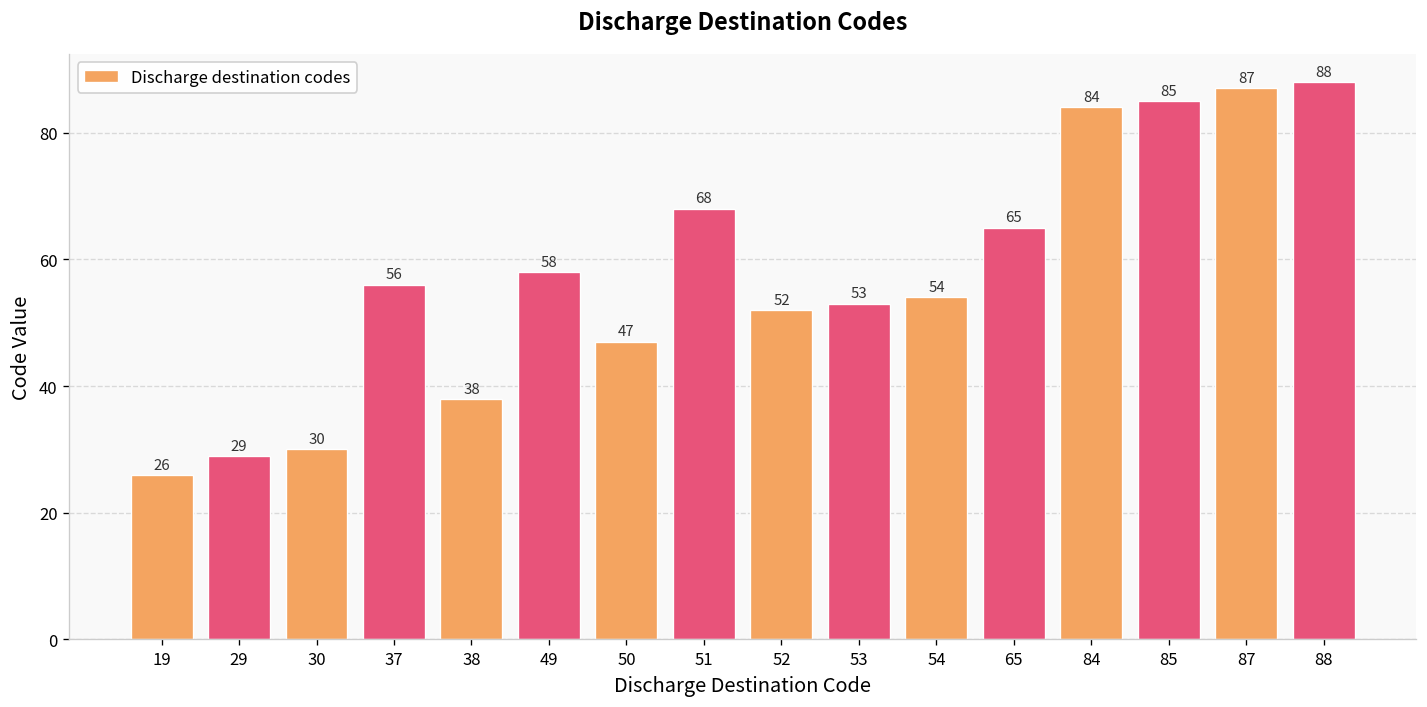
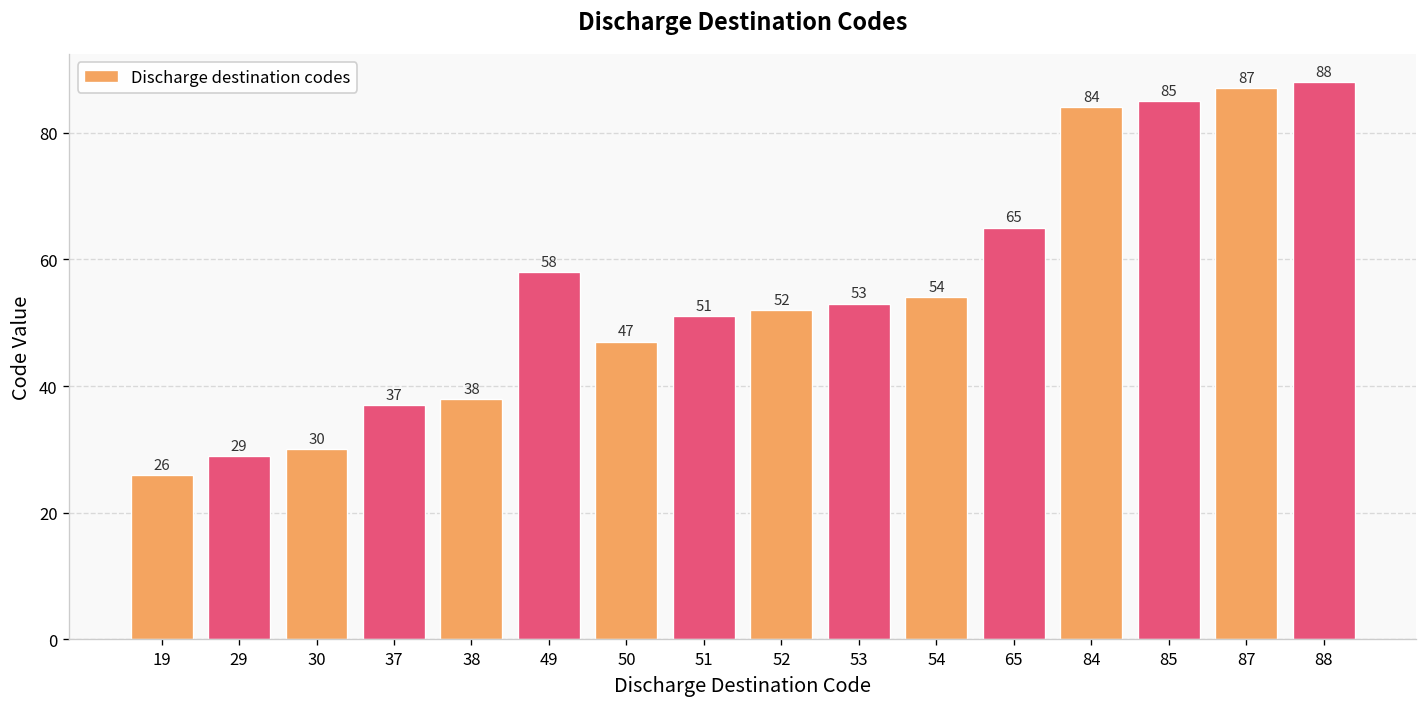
  {
    "19": 26,
    "29": 29,
    "30": 30,
-   "37": 56,
+   "37": 37,
    "38": 38,
    "49": 58,
    "50": 47,
-   "51": 68,
+   "51": 51,
    "52": 52,
    "53": 53,
    "54": 54,
    "65": 65,
    "84": 84,
    "85": 85,
    "87": 87,
    "88": 88
  }
